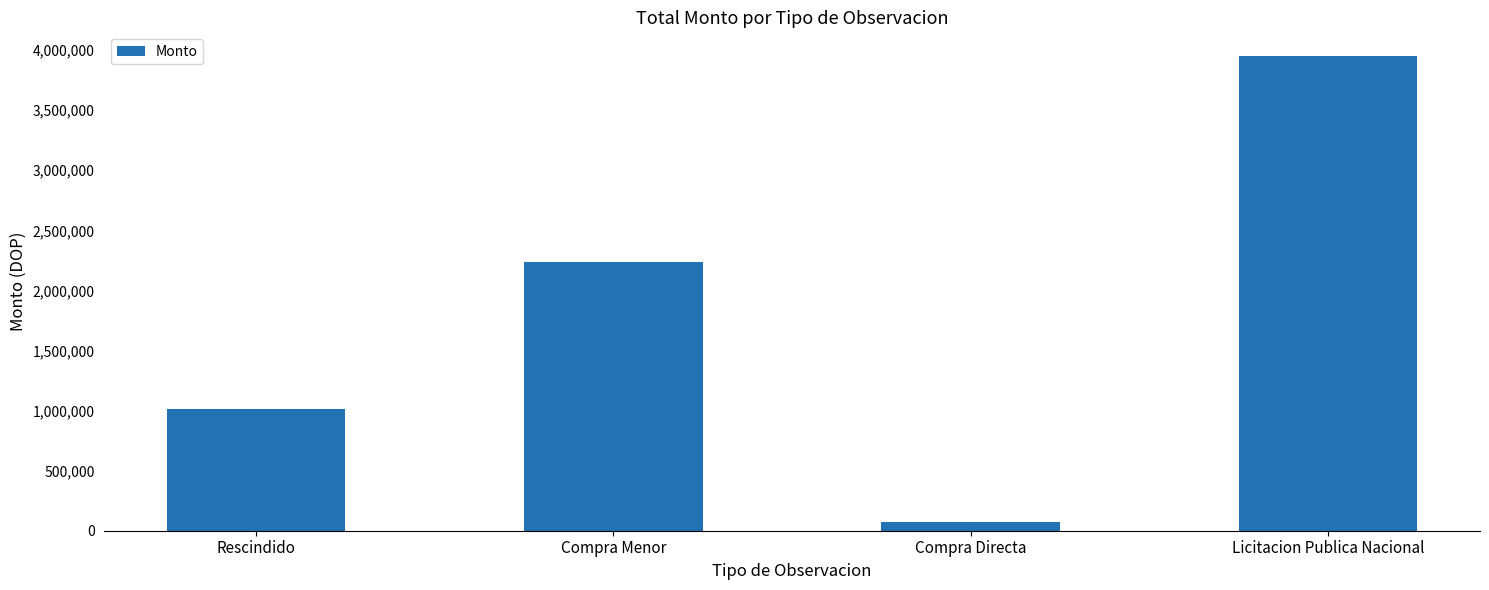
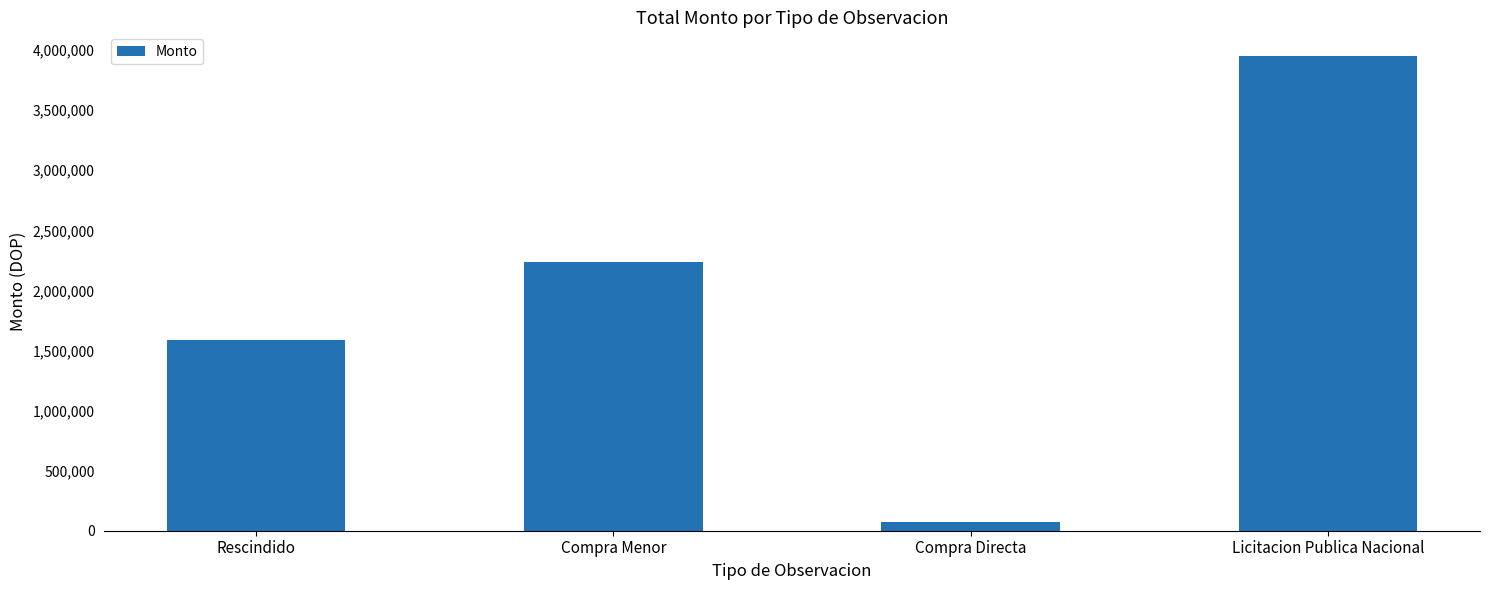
  {
-   "Rescindido": "1,020,000",
+   "Rescindido": "1,580,000",
    "Compra Menor": "2,240,000",
    "Compra Directa": "70,000",
    "Licitacion Publica Nacional": "3,950,000"
  }
